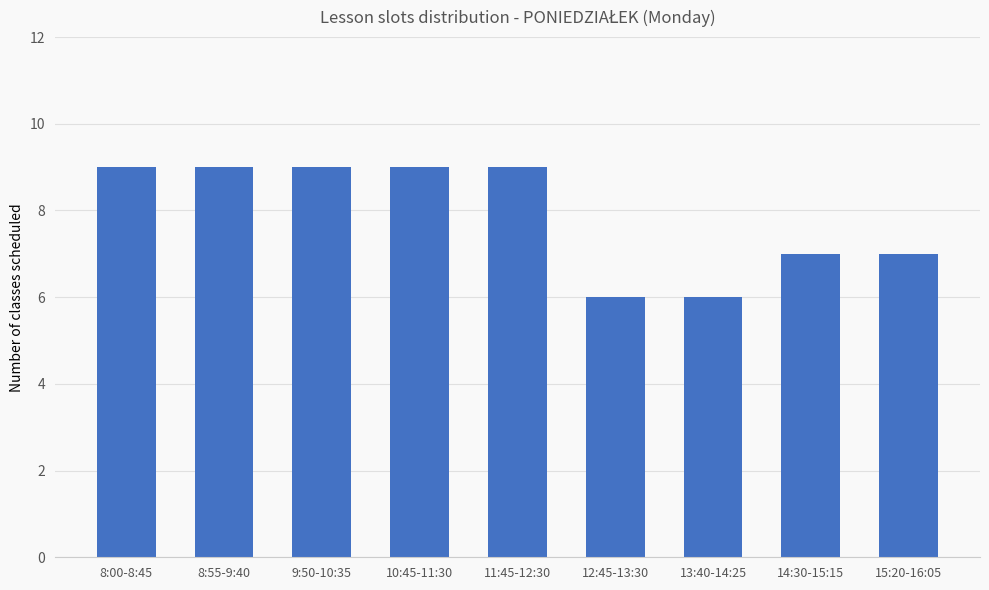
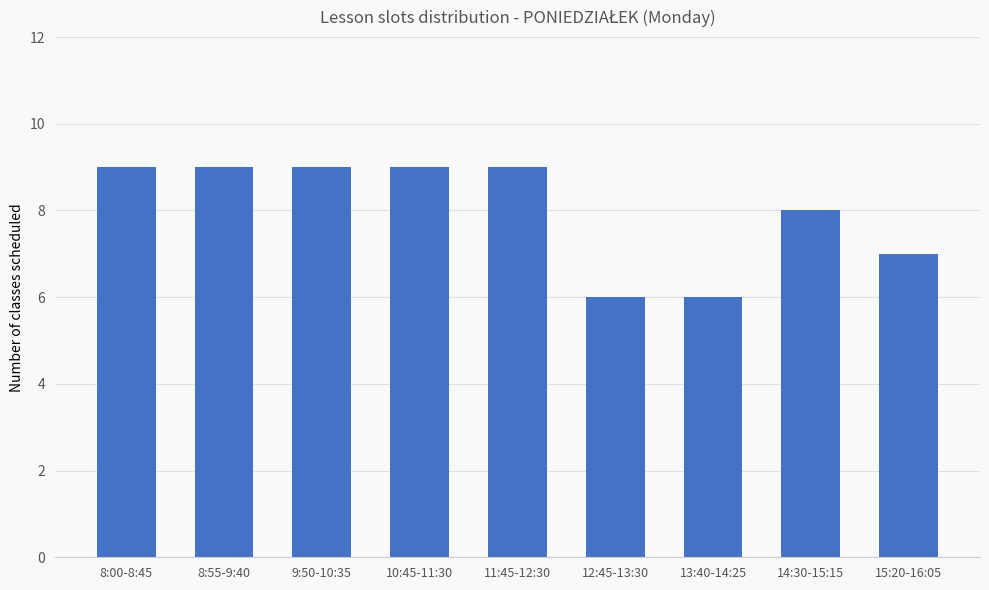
  {
    "8:00-8:45": 9,
    "8:55-9:40": 9,
    "9:50-10:35": 9,
    "10:45-11:30": 9,
    "11:45-12:30": 9,
    "12:45-13:30": 6,
    "13:40-14:25": 6,
-   "14:30-15:15": 7,
+   "14:30-15:15": 8,
    "15:20-16:05": 7
  }
